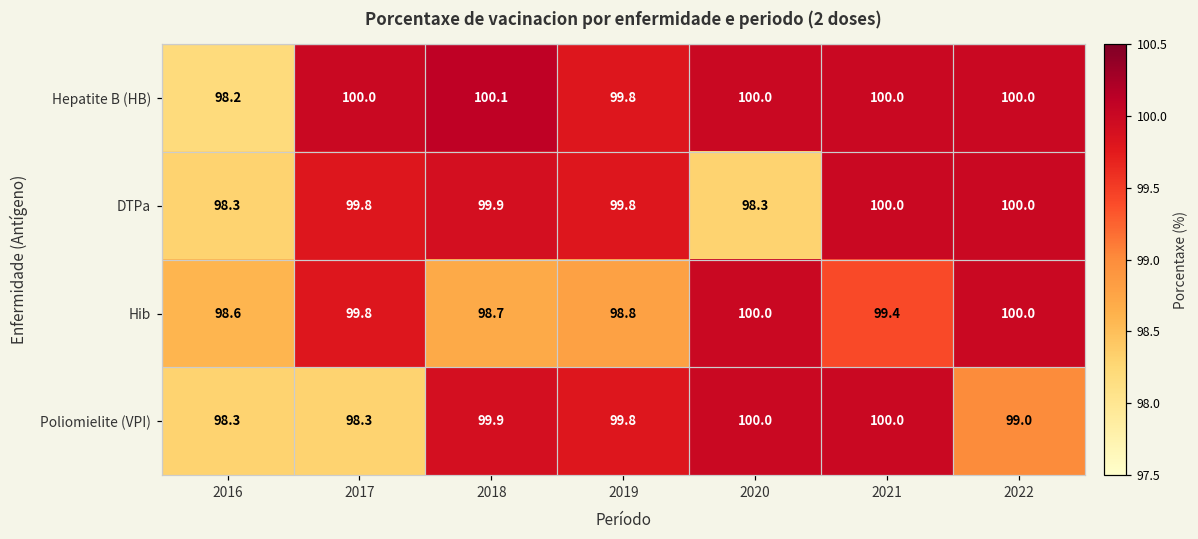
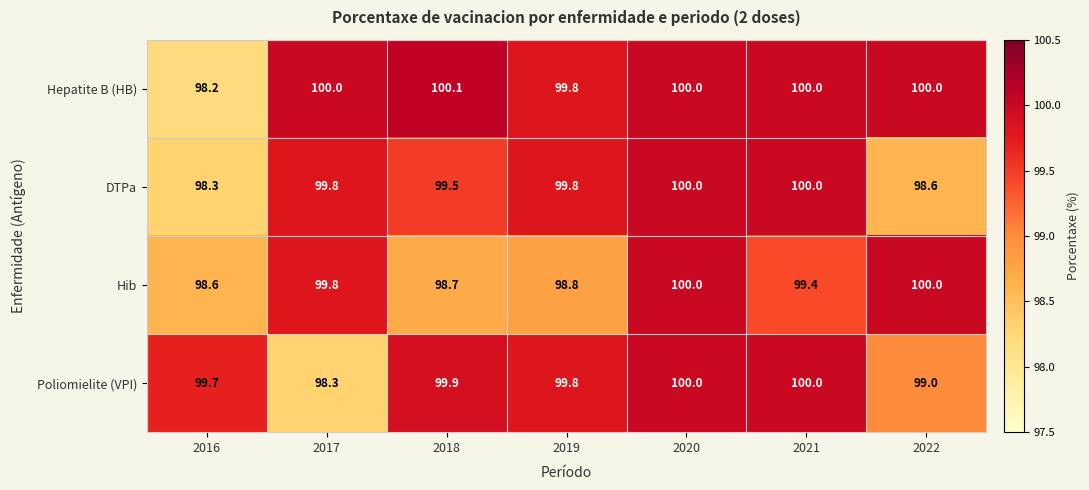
  {
    "Hepatite B (HB)": {
      "2016": 98.2,
      "2017": 100.0,
      "2018": 100.1,
      "2019": 99.8,
      "2020": 100.0,
      "2021": 100.0,
      "2022": 100.0
    },
    "DTPa": {
      "2016": 98.3,
      "2017": 99.8,
-     "2018": 99.9,
+     "2018": 99.5,
      "2019": 99.8,
-     "2020": 98.3,
+     "2020": 100.0,
      "2021": 100.0,
-     "2022": 100.0
+     "2022": 98.6
    },
    "Hib": {
      "2016": 98.6,
      "2017": 99.8,
      "2018": 98.7,
      "2019": 98.8,
      "2020": 100.0,
      "2021": 99.4,
      "2022": 100.0
    },
    "Poliomielite (VPI)": {
-     "2016": 98.3,
+     "2016": 99.7,
      "2017": 98.3,
      "2018": 99.9,
      "2019": 99.8,
      "2020": 100.0,
      "2021": 100.0,
      "2022": 99.0
    }
  }
